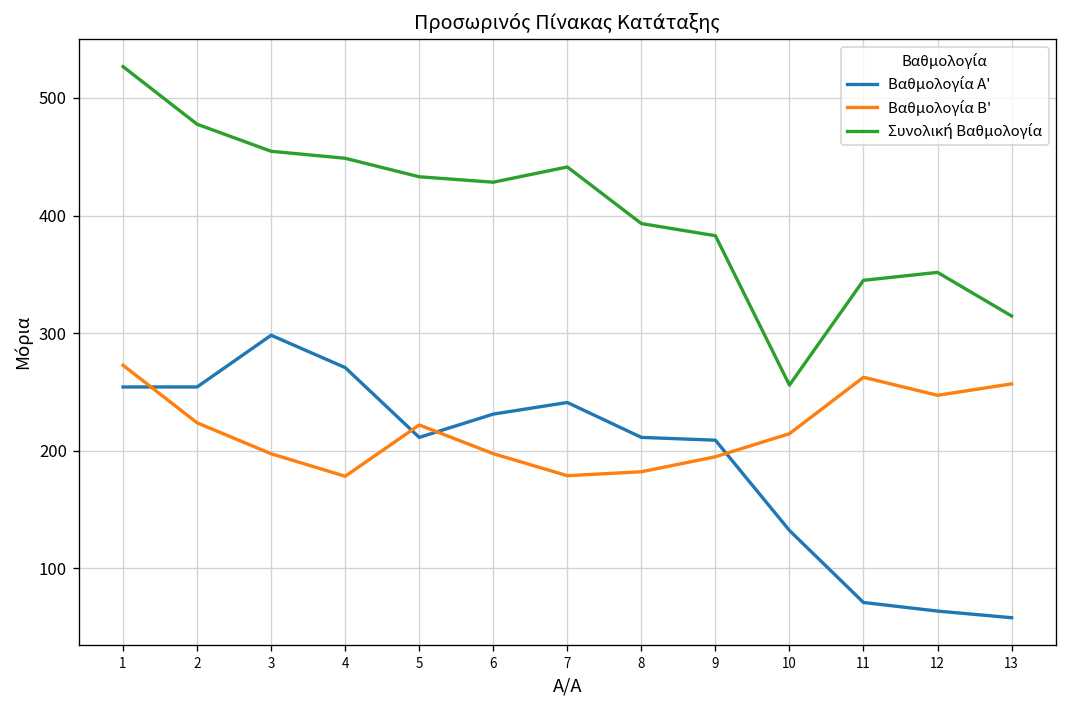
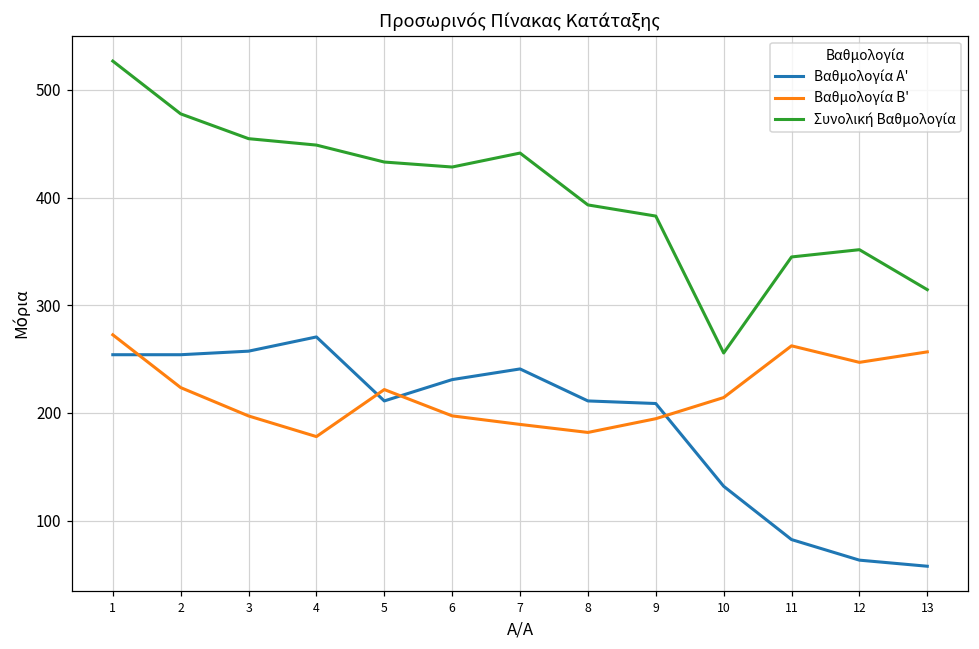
  {
    "Βαθμολογία Α'": {
      "1": 250,
      "2": 250,
-     "3": 300,
+     "3": 260,
      "4": 270,
      "5": 210,
      "6": 230,
      "7": 240,
      "8": 210,
      "9": 210,
      "10": 130,
-     "11": 70,
+     "11": 80,
      "12": 60,
      "13": 60
    },
    "Βαθμολογία Β'": {
      "1": 270,
      "2": 220,
      "3": 200,
      "4": 180,
      "5": 220,
      "6": 200,
-     "7": 180,
+     "7": 190,
      "8": 180,
      "9": 190,
      "10": 210,
      "11": 260,
      "12": 250,
      "13": 260
    },
    "Συνολική Βαθμολογία": {
      "1": 530,
      "2": 480,
      "3": 450,
      "4": 450,
      "5": 430,
      "6": 430,
      "7": 440,
      "8": 390,
      "9": 380,
      "10": 260,
      "11": 340,
      "12": 350,
      "13": 310
    }
  }
